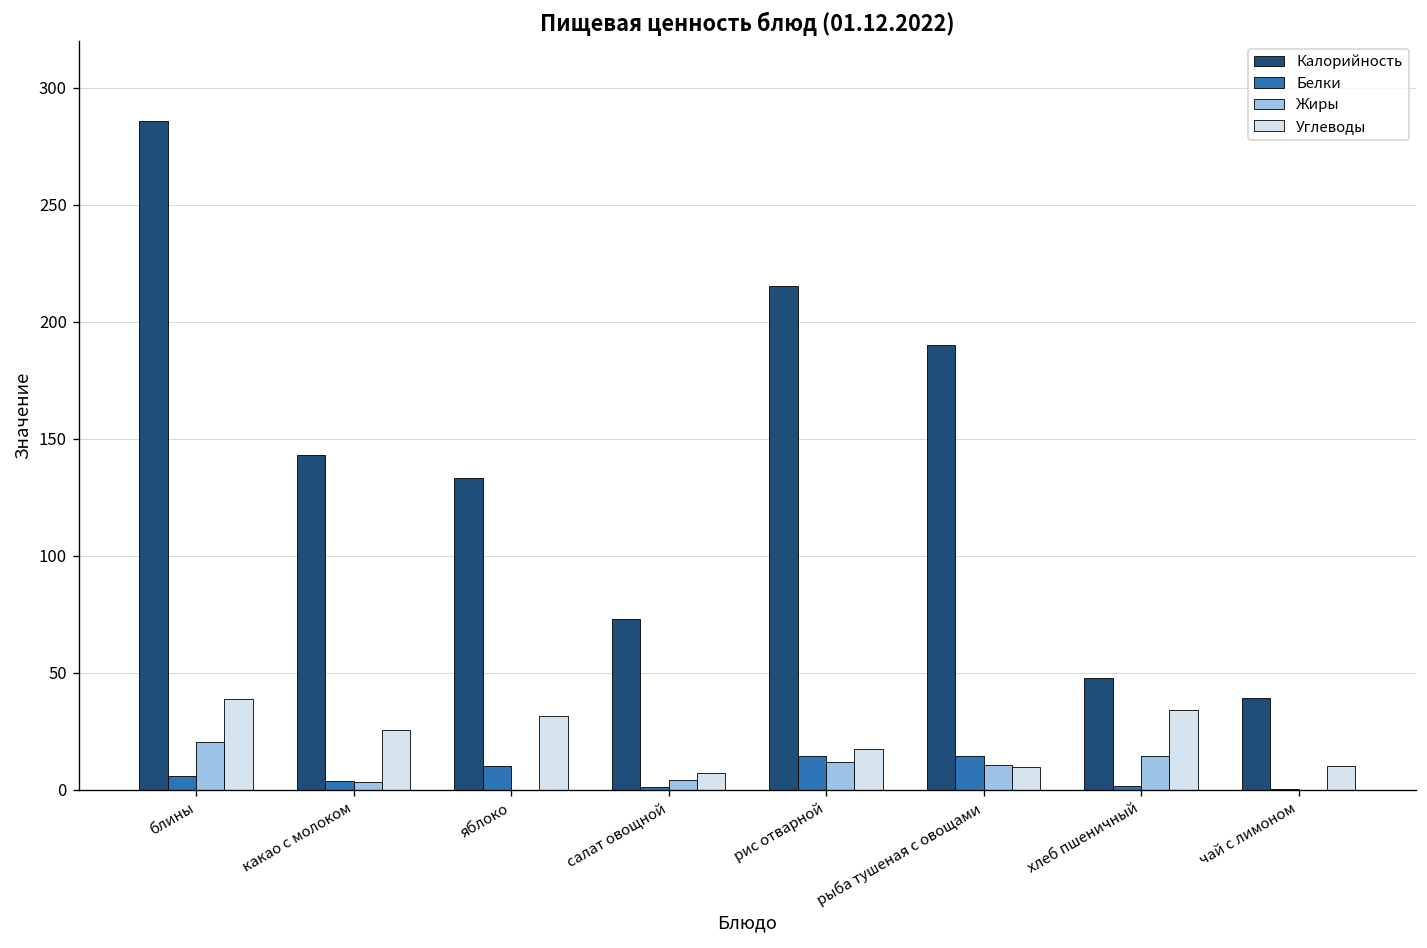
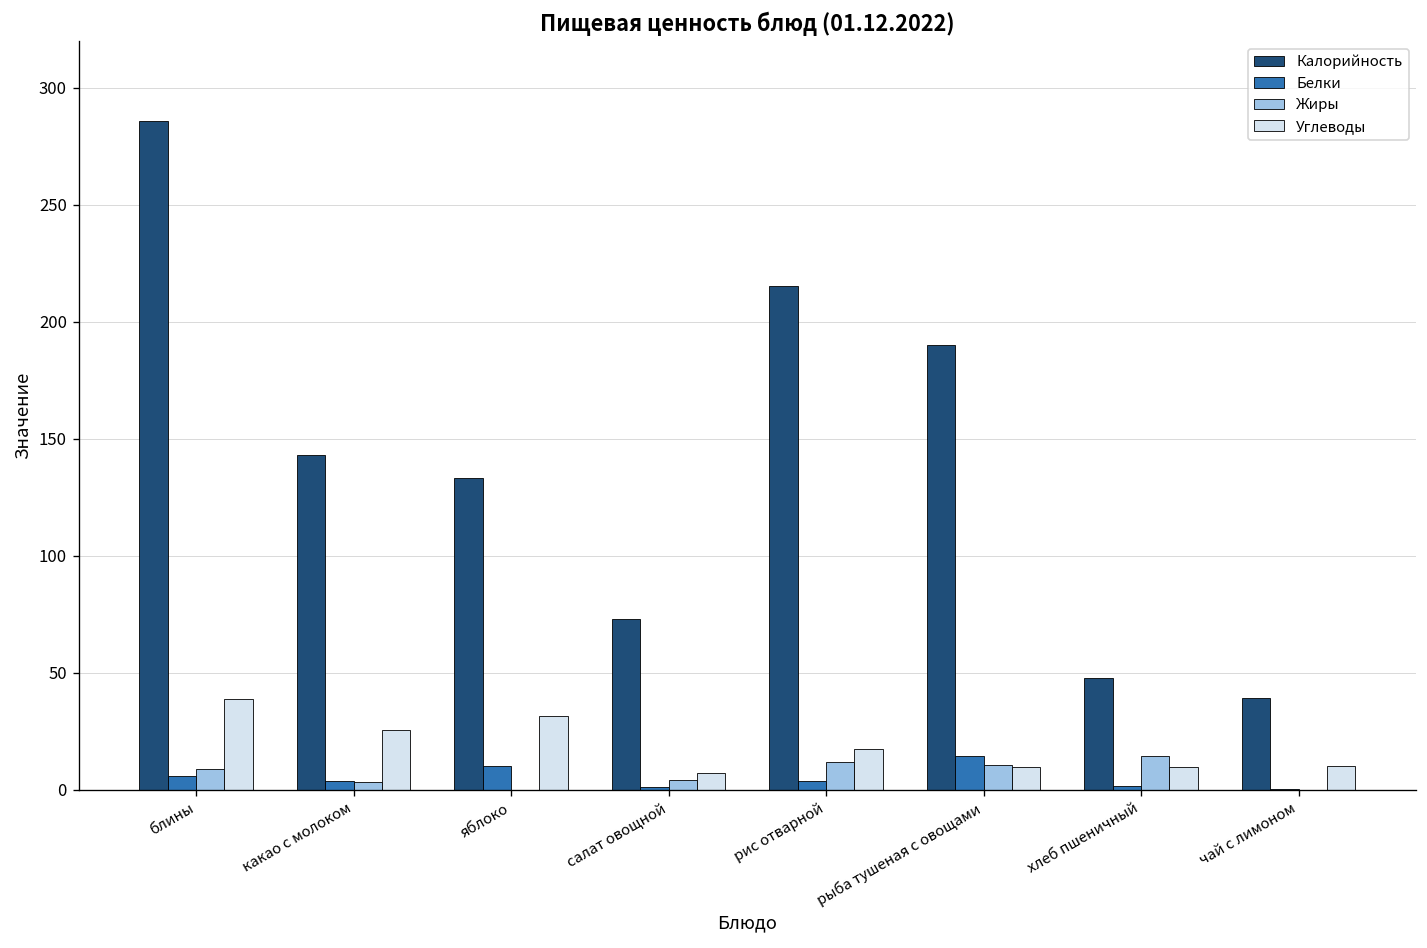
  {
    "Калорийность": {
      "блины": 286,
      "какао с молоком": 143,
      "яблоко": 134,
      "салат овощной": 73,
      "рис отварной": 215,
      "рыба тушеная с овощами": 190,
      "хлеб пшеничный": 48,
      "чай с лимоном": 39
    },
    "Белки": {
      "блины": 6,
      "какао с молоком": 4,
      "яблоко": 10,
      "салат овощной": 1,
-     "рис отварной": 15,
+     "рис отварной": 4,
      "рыба тушеная с овощами": 14,
      "хлеб пшеничный": 2
    },
    "Жиры": {
-     "блины": 21,
+     "блины": 9,
      "какао с молоком": 3,
      "салат овощной": 4,
      "рис отварной": 12,
      "рыба тушеная с овощами": 11,
      "хлеб пшеничный": 14
    },
    "Углеводы": {
      "блины": 39,
      "какао с молоком": 26,
      "яблоко": 32,
      "салат овощной": 7,
      "рис отварной": 17,
      "рыба тушеная с овощами": 10,
-     "хлеб пшеничный": 34,
+     "хлеб пшеничный": 10,
      "чай с лимоном": 10
    }
  }
